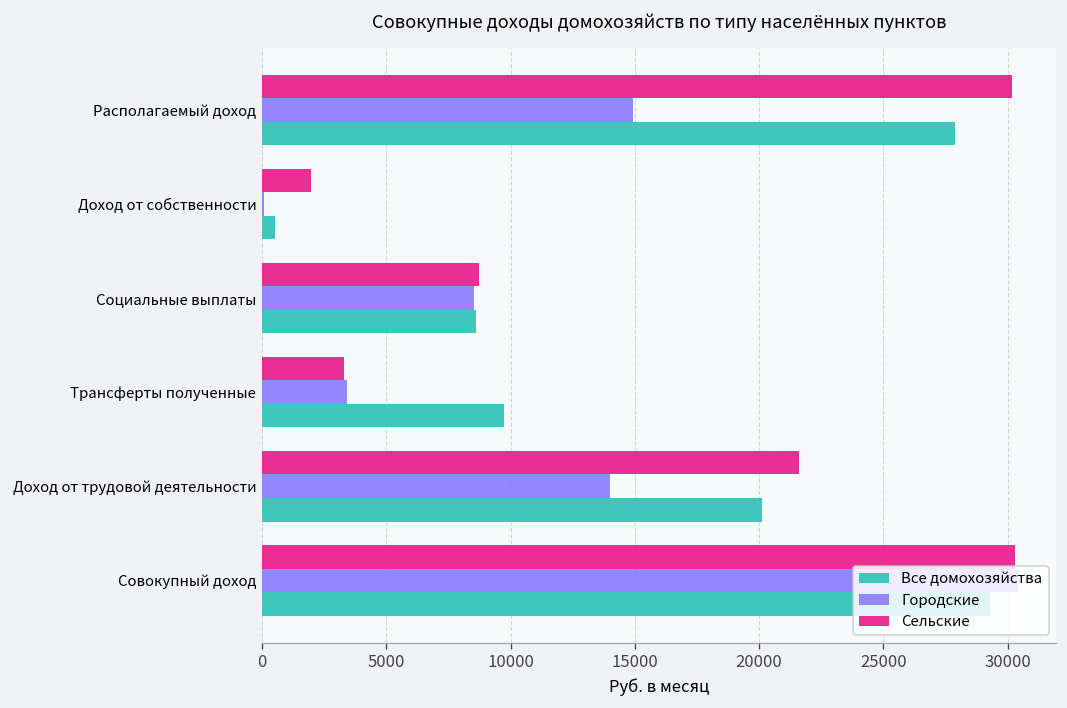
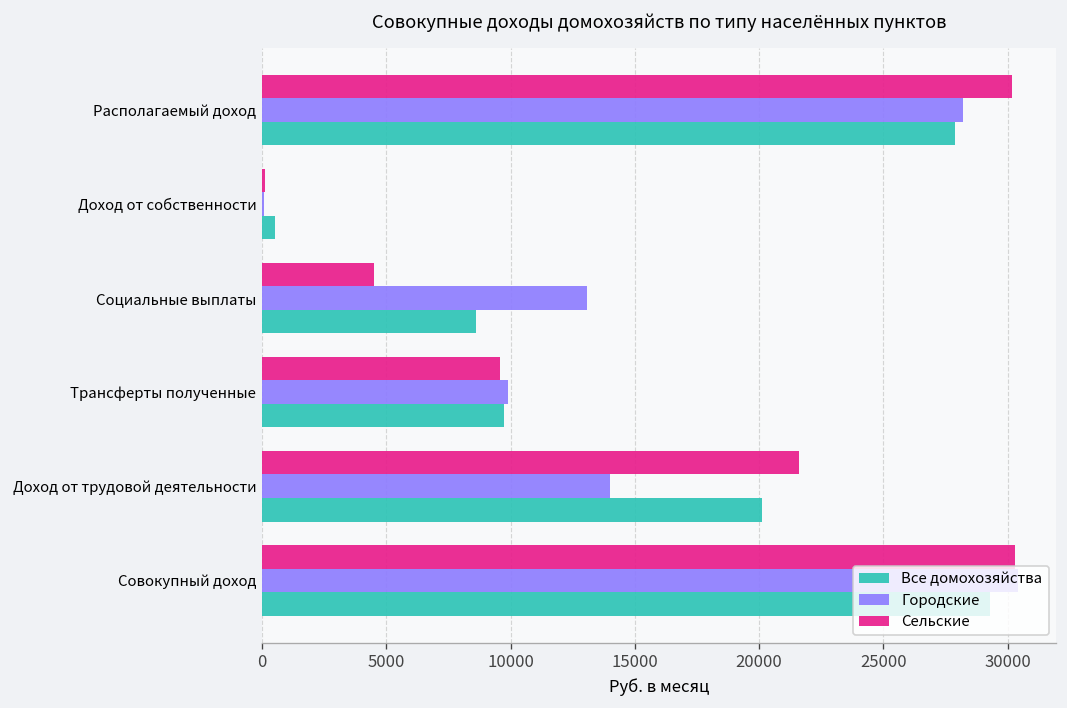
  {
    "Все домохозяйства": {
      "Располагаемый доход": 27900,
      "Доход от собственности": 500,
      "Социальные выплаты": 8600,
      "Трансферты полученные": 9700,
      "Доход от трудовой деятельности": 20100
    },
    "Городские": {
-     "Располагаемый доход": 14900,
-     "Социальные выплаты": 8500,
-     "Трансферты полученные": 3400,
+     "Располагаемый доход": 28200,
+     "Социальные выплаты": 13100,
+     "Трансферты полученные": 9900,
      "Доход от трудовой деятельности": 14000
    },
    "Сельские": {
      "Располагаемый доход": 30200,
-     "Доход от собственности": 2000,
-     "Социальные выплаты": 8700,
-     "Трансферты полученные": 3300,
+     "Доход от собственности": 100,
+     "Социальные выплаты": 4500,
+     "Трансферты полученные": 9600,
      "Доход от трудовой деятельности": 21600,
      "Совокупный доход": 30300
    }
  }
